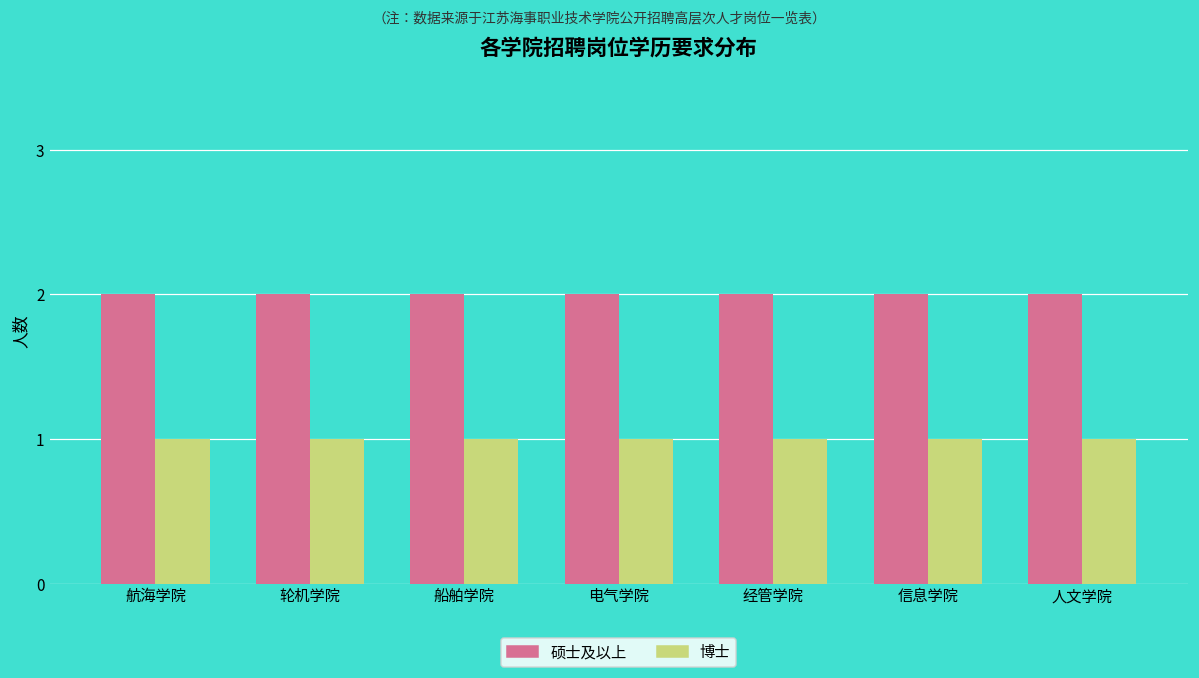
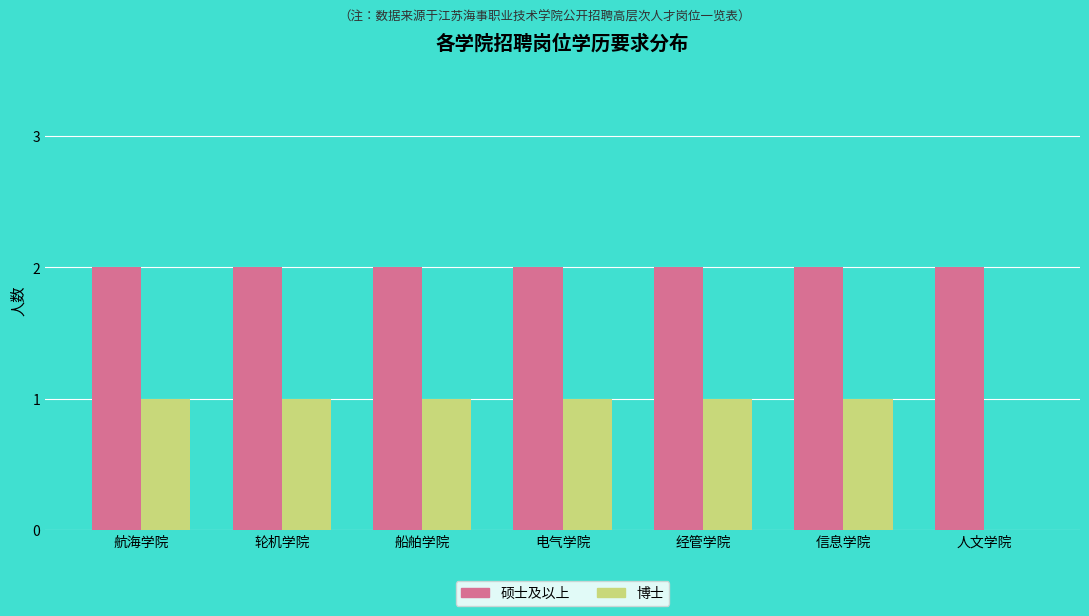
  {
    "硕士及以上": {
      "航海学院": 2,
      "轮机学院": 2,
      "船舶学院": 2,
      "电气学院": 2,
      "经管学院": 2,
      "信息学院": 2,
      "人文学院": 2
    },
    "博士": {
      "航海学院": 1,
      "轮机学院": 1,
      "船舶学院": 1,
      "电气学院": 1,
      "经管学院": 1,
      "信息学院": 1,
-     "人文学院": 1
+     "人文学院": 0
    }
  }
